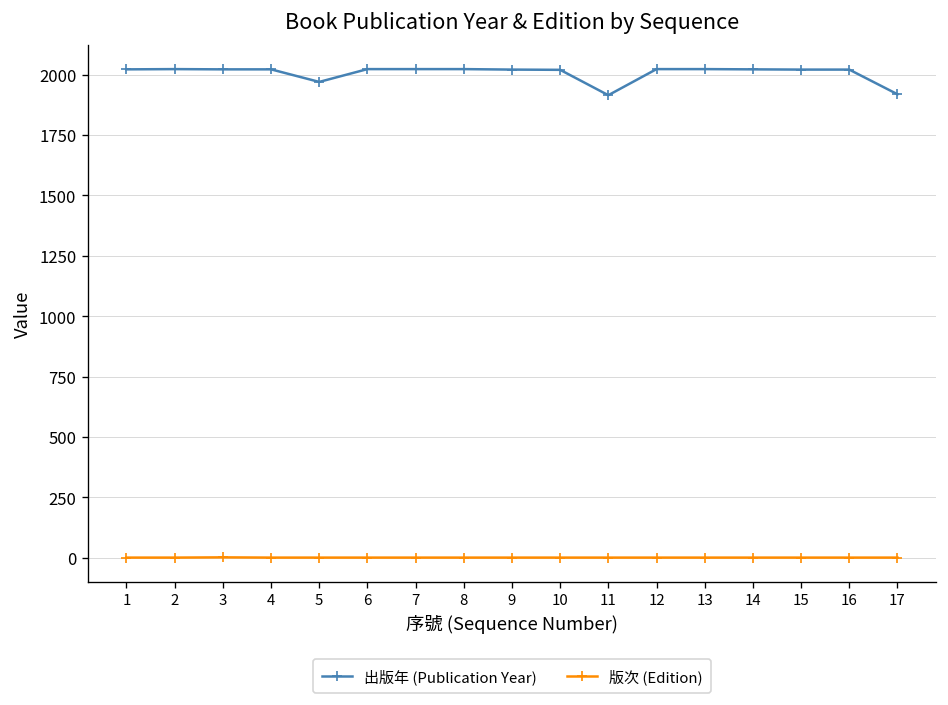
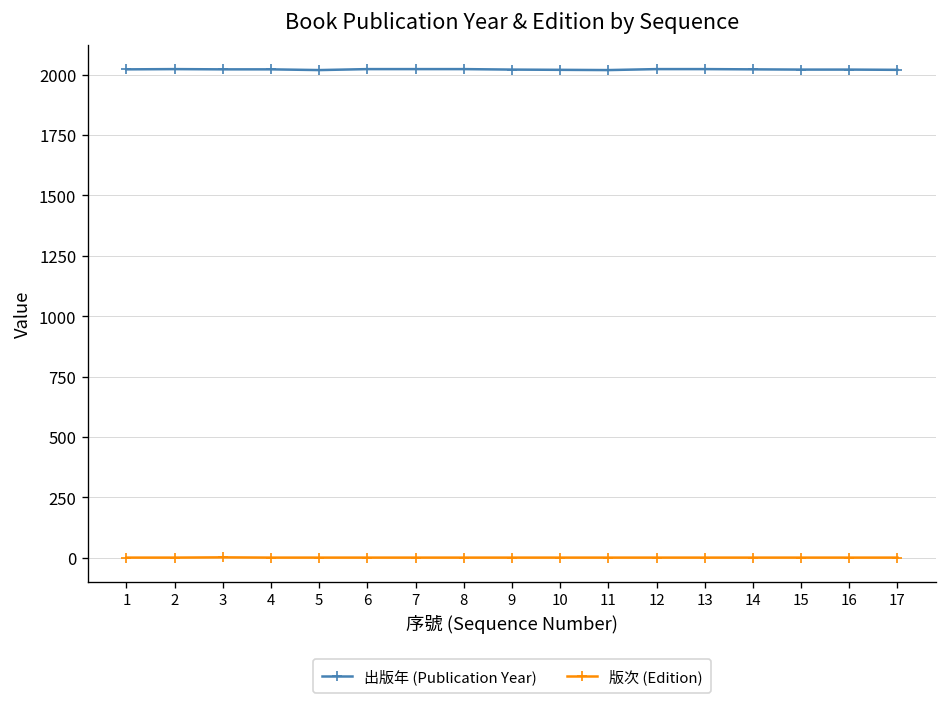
  {
    "出版年 (Publication Year)": {
      "1": 2020,
      "2": 2020,
      "3": 2020,
      "4": 2020,
-     "5": 1970,
+     "5": 2020,
      "6": 2020,
      "7": 2020,
      "8": 2020,
      "9": 2020,
      "10": 2020,
-     "11": 1920,
+     "11": 2020,
      "12": 2020,
      "13": 2020,
      "14": 2020,
      "15": 2020,
      "16": 2020,
-     "17": 1920
+     "17": 2020
    },
    "版次 (Edition)": {
      "1": 0,
      "2": 0,
      "3": 0,
      "4": 0,
      "5": 0,
      "6": 0,
      "7": 0,
      "8": 0,
      "9": 0,
      "10": 0,
      "11": 0,
      "12": 0,
      "13": 0,
      "14": 0,
      "15": 0,
      "16": 0,
      "17": 0
    }
  }
